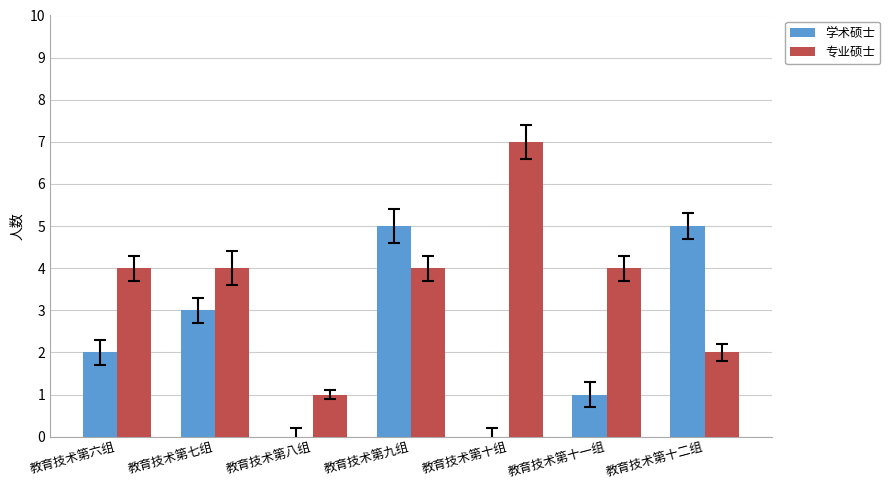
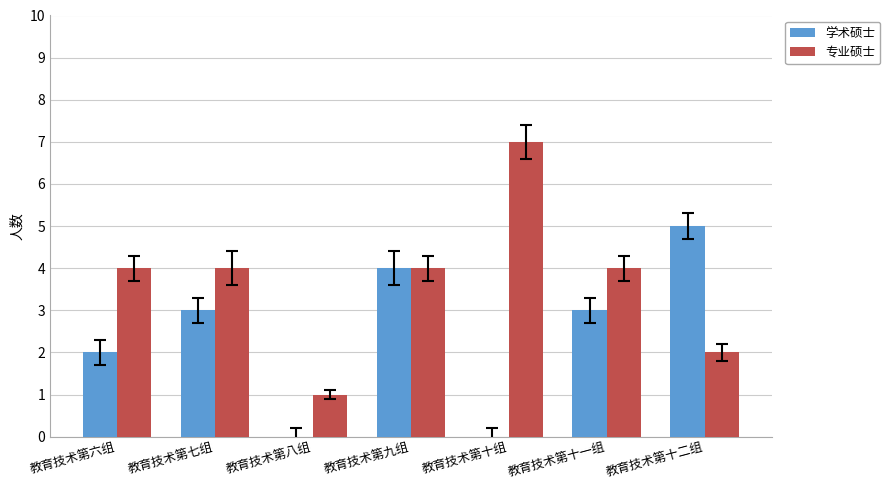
  {
    "学术硕士": {
      "教育技术第六组": 2,
      "教育技术第七组": 3,
      "教育技术第八组": 0,
-     "教育技术第九组": 5,
+     "教育技术第九组": 4,
      "教育技术第十组": 0,
-     "教育技术第十一组": 1,
+     "教育技术第十一组": 3,
      "教育技术第十二组": 5
    },
    "专业硕士": {
      "教育技术第六组": 4,
      "教育技术第七组": 4,
      "教育技术第八组": 1,
      "教育技术第九组": 4,
      "教育技术第十组": 7,
      "教育技术第十一组": 4,
      "教育技术第十二组": 2
    }
  }
